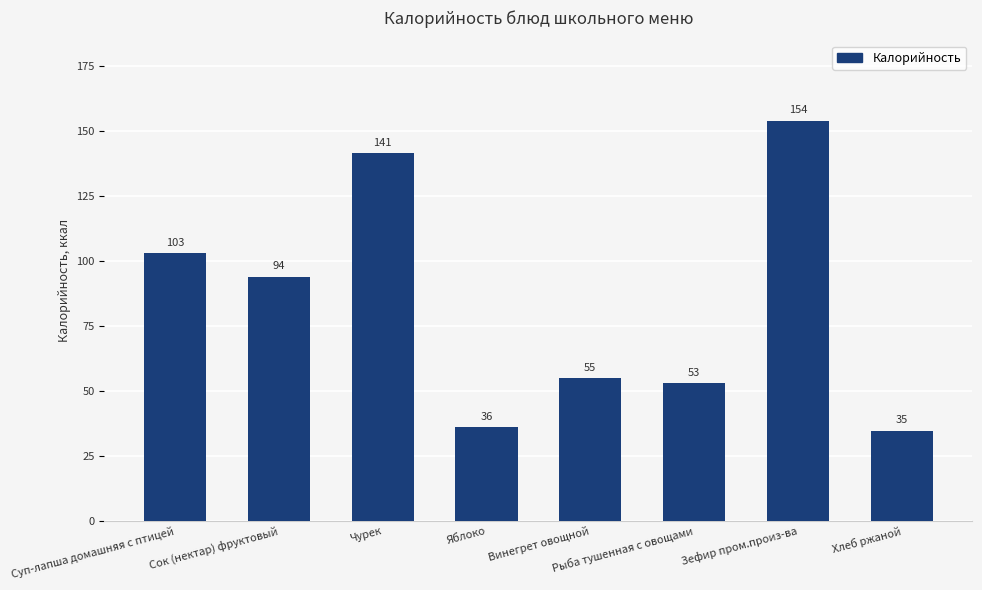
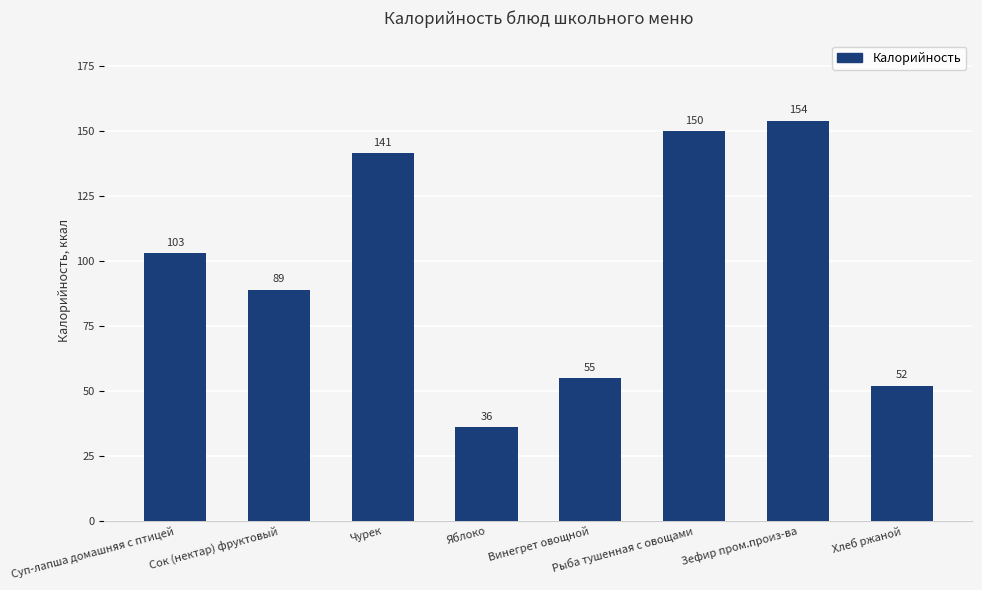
  {
    "Суп-лапша домашняя с птицей": 103,
-   "Сок (нектар) фруктовый": 94,
+   "Сок (нектар) фруктовый": 89,
    "Чурек": 141,
    "Яблоко": 36,
    "Винегрет овощной": 55,
-   "Рыба тушенная с овощами": 53,
+   "Рыба тушенная с овощами": 150,
    "Зефир пром.произ-ва": 154,
-   "Хлеб ржаной": 35
+   "Хлеб ржаной": 52
  }
